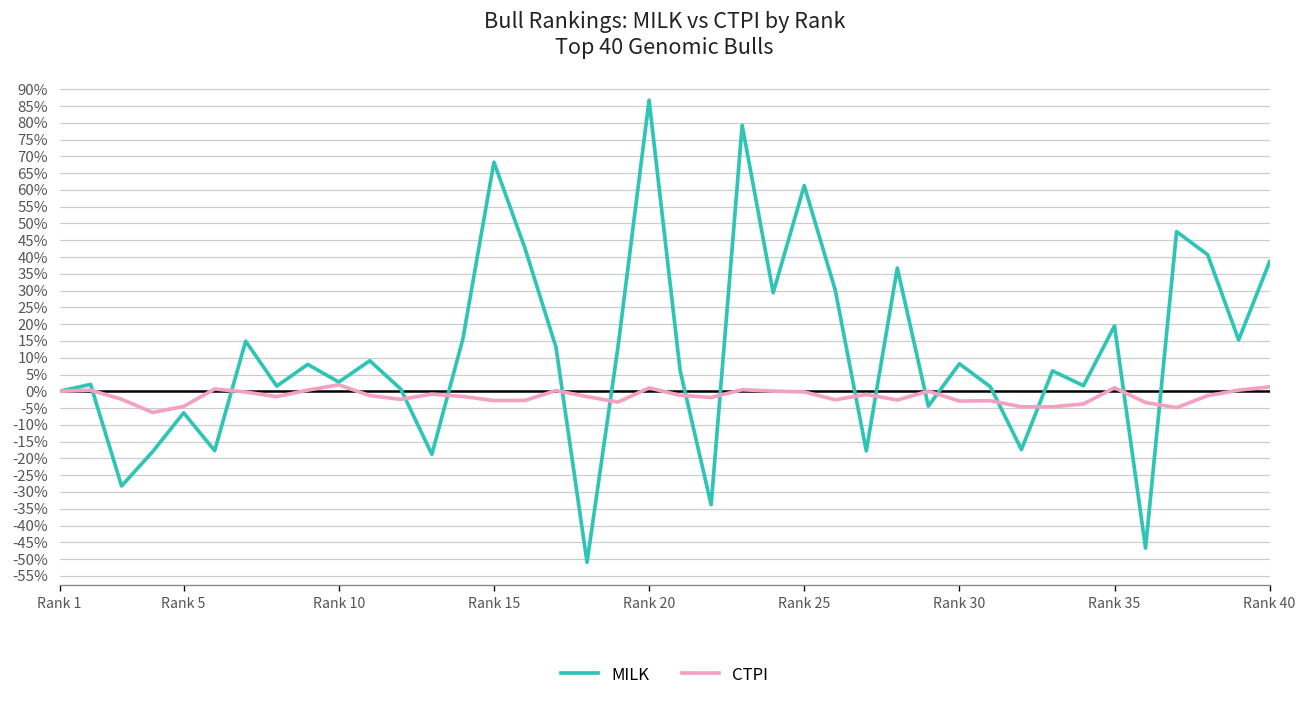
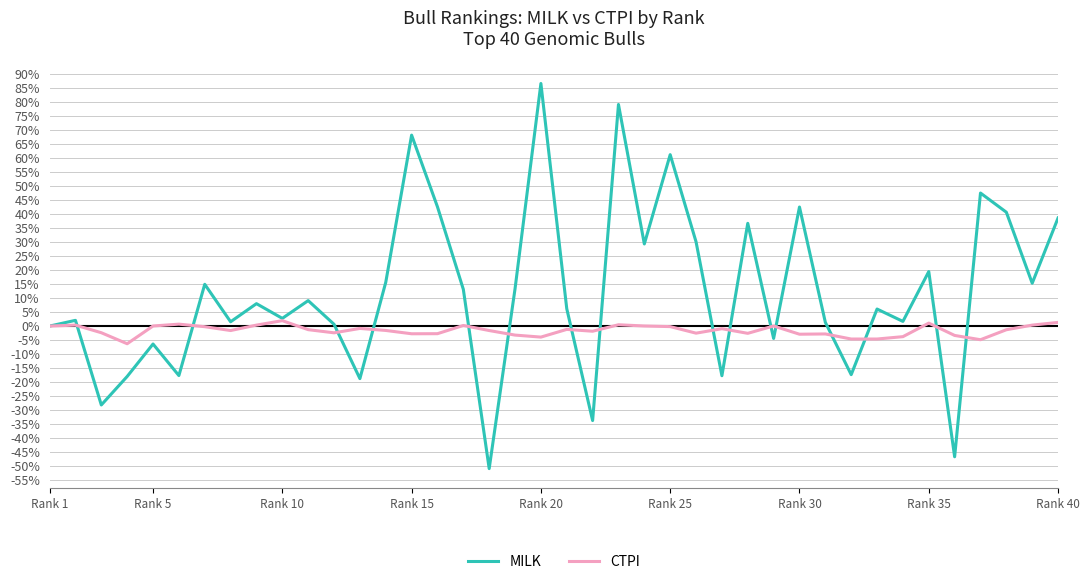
  {
    "MILK": {
      "Rank 5": "-6%",
      "Rank 15": "68%",
      "Rank 20": "87%",
      "Rank 25": "61%",
-     "Rank 30": "8%",
+     "Rank 30": "43%",
      "Rank 35": "19%",
      "Rank 40": "39%"
    },
    "CTPI": {
-     "Rank 5": "-5%",
+     "Rank 5": "0%",
      "Rank 15": "-3%",
-     "Rank 20": "1%",
+     "Rank 20": "-4%",
      "Rank 25": "0%",
      "Rank 30": "-3%",
      "Rank 35": "1%",
      "Rank 40": "1%"
    }
  }
